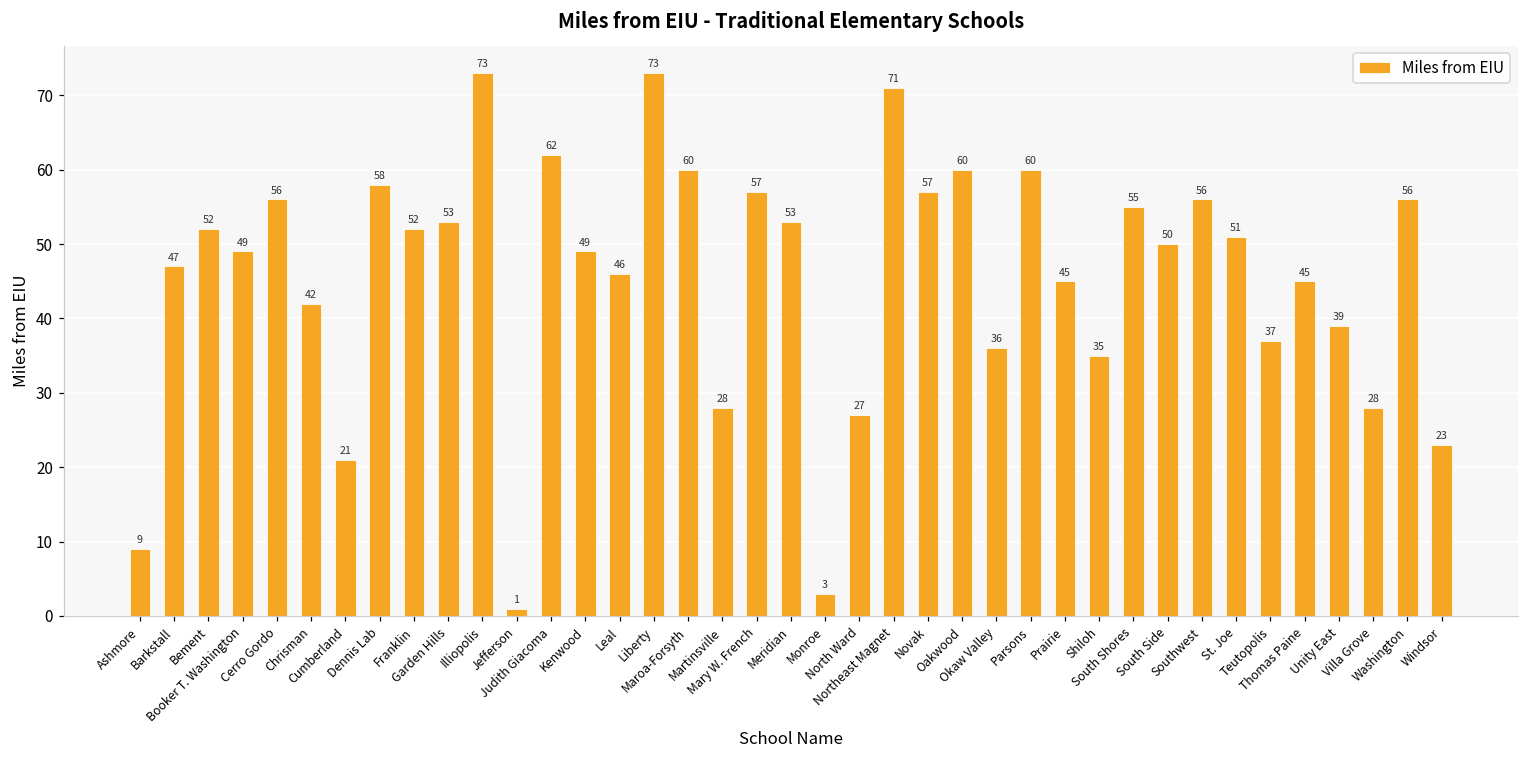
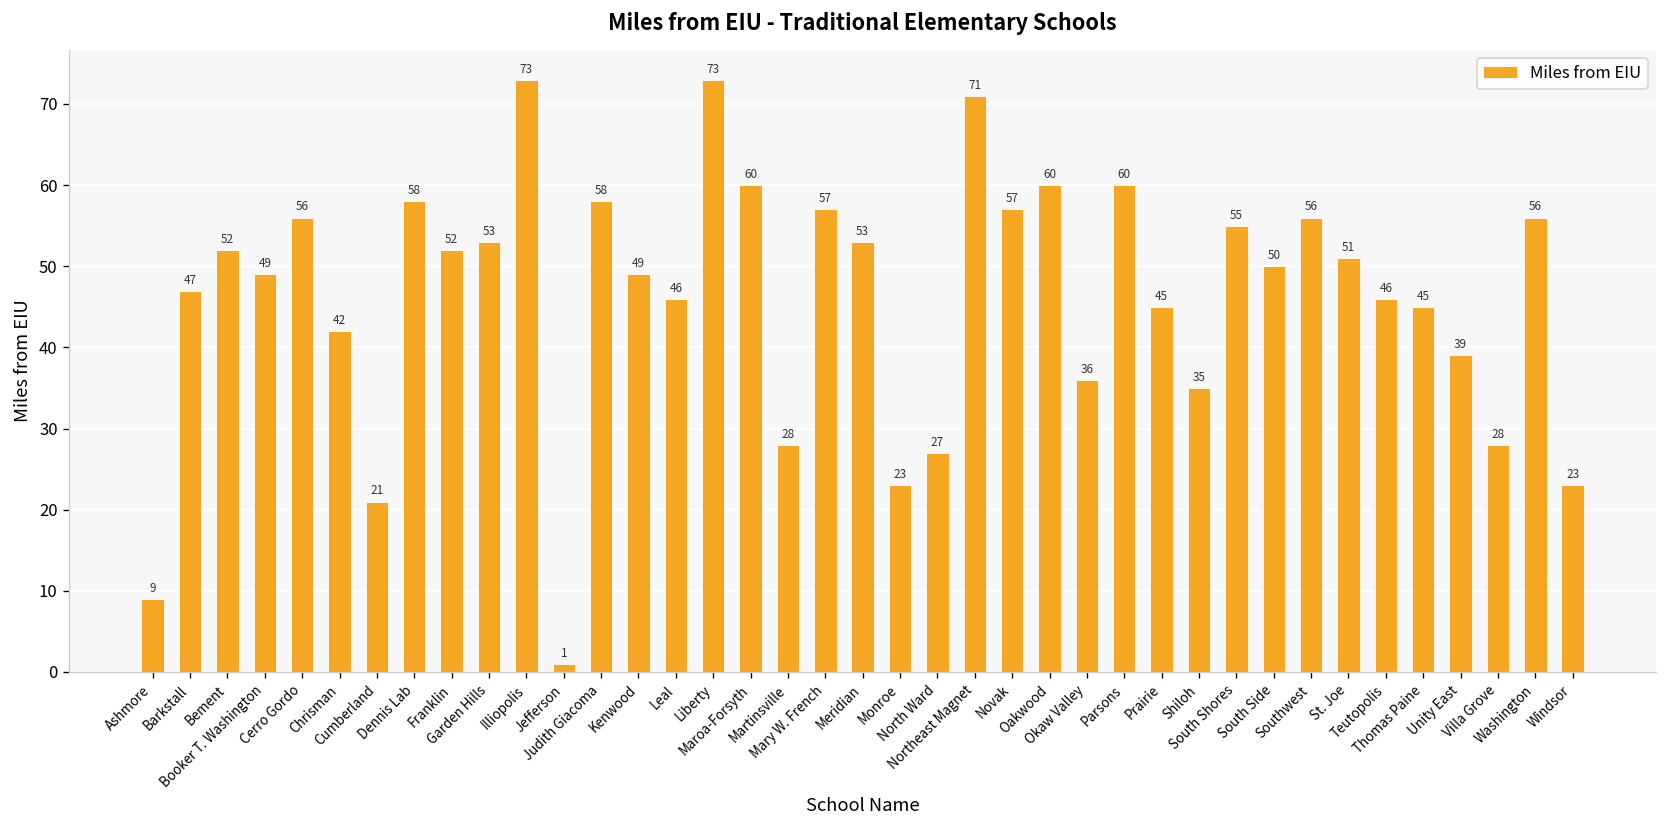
  {
    "Ashmore": 9,
    "Barkstall": 47,
    "Bement": 52,
    "Booker T. Washington": 49,
    "Cerro Gordo": 56,
    "Chrisman": 42,
    "Cumberland": 21,
    "Dennis Lab": 58,
    "Franklin": 52,
    "Garden Hills": 53,
    "Illiopolis": 73,
    "Jefferson": 1,
-   "Judith Giacoma": 62,
+   "Judith Giacoma": 58,
    "Kenwood": 49,
    "Leal": 46,
    "Liberty": 73,
    "Maroa-Forsyth": 60,
    "Martinsville": 28,
    "Mary W. French": 57,
    "Meridian": 53,
-   "Monroe": 3,
+   "Monroe": 23,
    "North Ward": 27,
    "Northeast Magnet": 71,
    "Novak": 57,
    "Oakwood": 60,
    "Okaw Valley": 36,
    "Parsons": 60,
    "Prairie": 45,
    "Shiloh": 35,
    "South Shores": 55,
    "South Side": 50,
    "Southwest": 56,
    "St. Joe": 51,
-   "Teutopolis": 37,
+   "Teutopolis": 46,
    "Thomas Paine": 45,
    "Unity East": 39,
    "Villa Grove": 28,
    "Washington": 56,
    "Windsor": 23
  }
